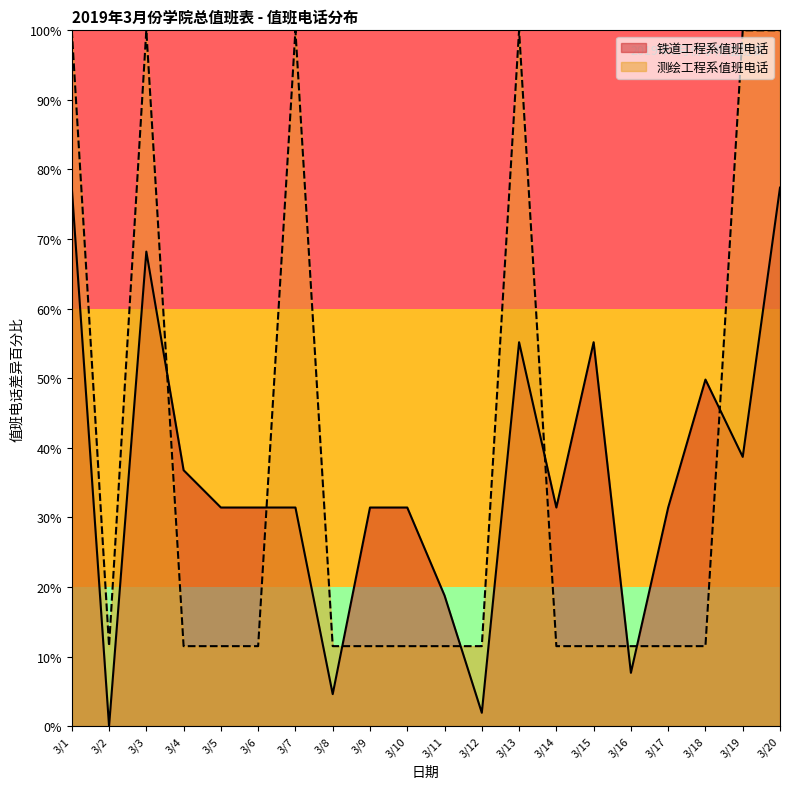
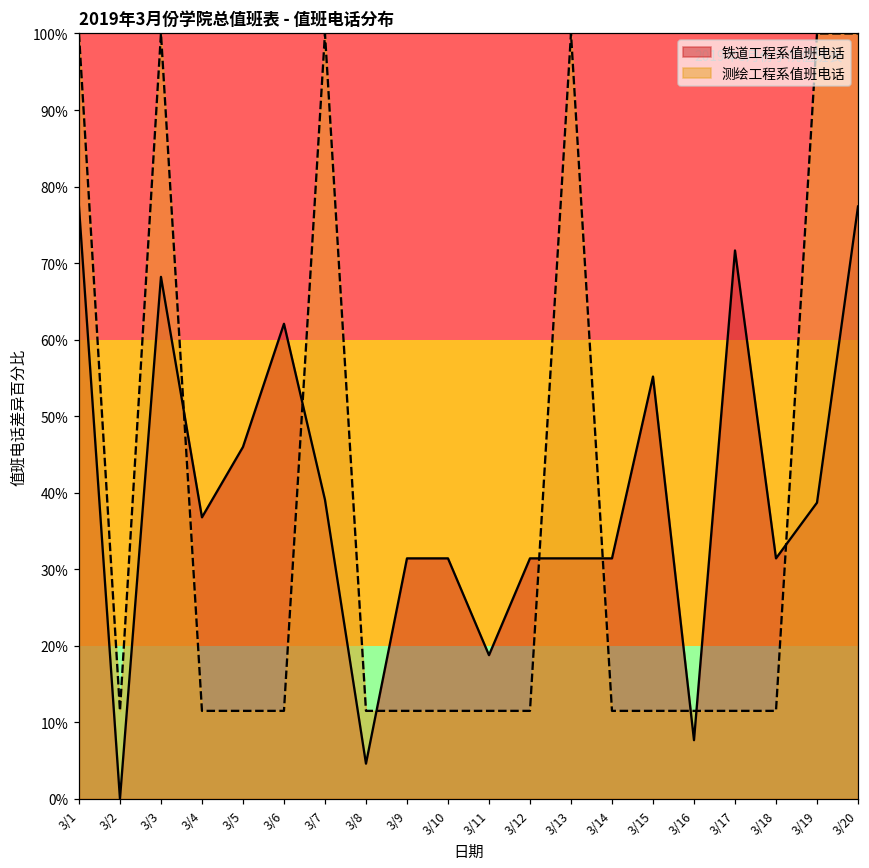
  {
    "铁道工程系值班电话": {
      "3/1": "77%",
      "3/2": "0%",
      "3/3": "68%",
      "3/4": "37%",
-     "3/5": "31%",
-     "3/6": "31%",
-     "3/7": "31%",
+     "3/5": "46%",
+     "3/6": "62%",
+     "3/7": "39%",
      "3/8": "5%",
      "3/9": "31%",
      "3/10": "31%",
      "3/11": "19%",
-     "3/12": "2%",
-     "3/13": "55%",
+     "3/12": "31%",
+     "3/13": "31%",
      "3/14": "31%",
      "3/15": "55%",
      "3/16": "8%",
-     "3/17": "31%",
-     "3/18": "50%",
+     "3/17": "72%",
+     "3/18": "31%",
      "3/19": "39%",
      "3/20": "77%"
    },
    "测绘工程系值班电话": {
      "3/1": "100%",
      "3/2": "11%",
      "3/3": "100%",
      "3/4": "11%",
      "3/5": "11%",
      "3/6": "11%",
      "3/7": "100%",
      "3/8": "11%",
      "3/9": "11%",
      "3/10": "11%",
      "3/11": "11%",
      "3/12": "11%",
      "3/13": "100%",
      "3/14": "11%",
      "3/15": "11%",
      "3/16": "11%",
      "3/17": "11%",
      "3/18": "11%",
      "3/20": "100%"
    }
  }
